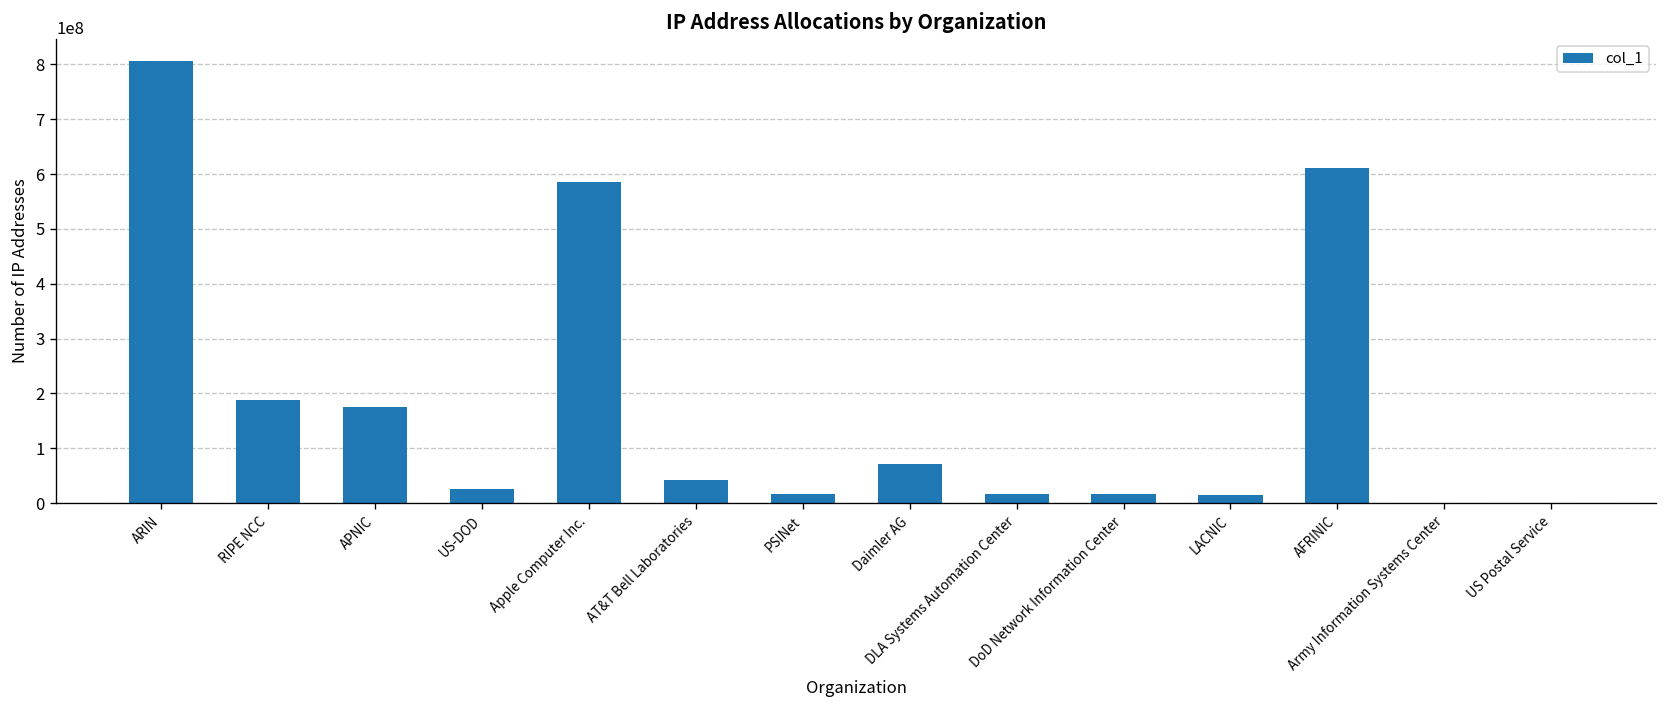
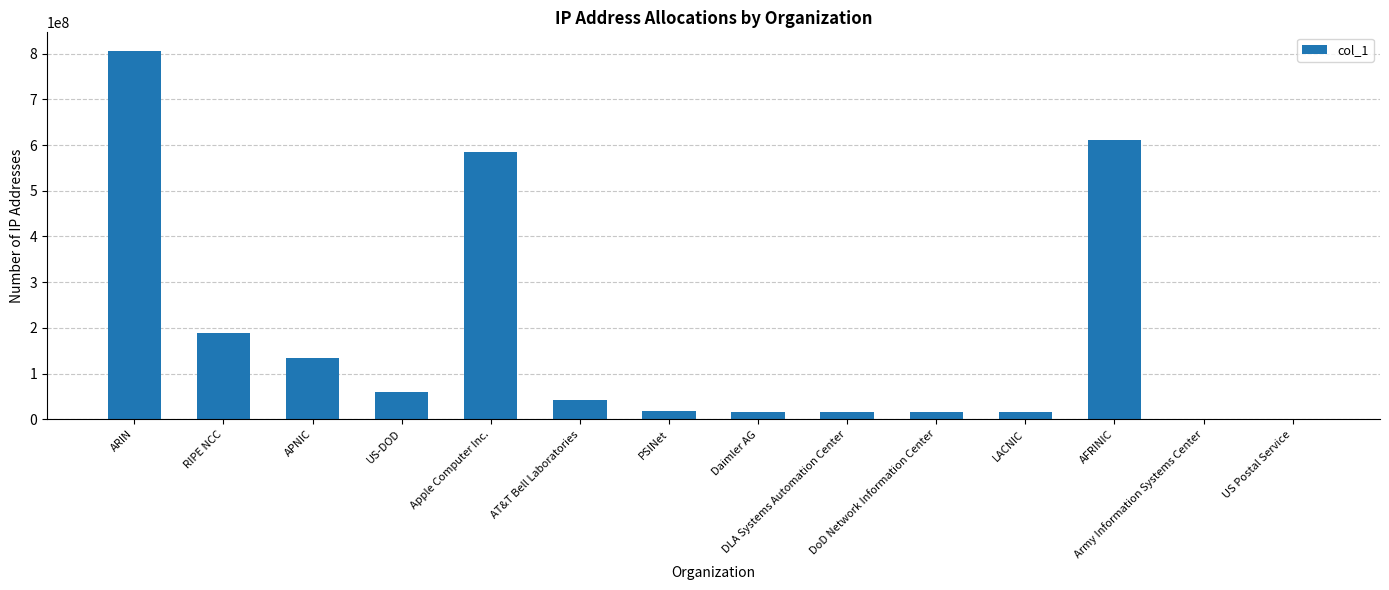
  {
    "ARIN": 810000000,
    "RIPE NCC": 190000000,
-   "APNIC": 180000000,
-   "US-DOD": 30000000,
+   "APNIC": 130000000,
+   "US-DOD": 60000000,
    "Apple Computer Inc.": 590000000,
    "AT&T Bell Laboratories": 40000000,
    "PSINet": 20000000,
-   "Daimler AG": 70000000,
+   "Daimler AG": 20000000,
    "DLA Systems Automation Center": 20000000,
    "DoD Network Information Center": 20000000,
    "LACNIC": 20000000,
    "AFRINIC": 610000000
  }
